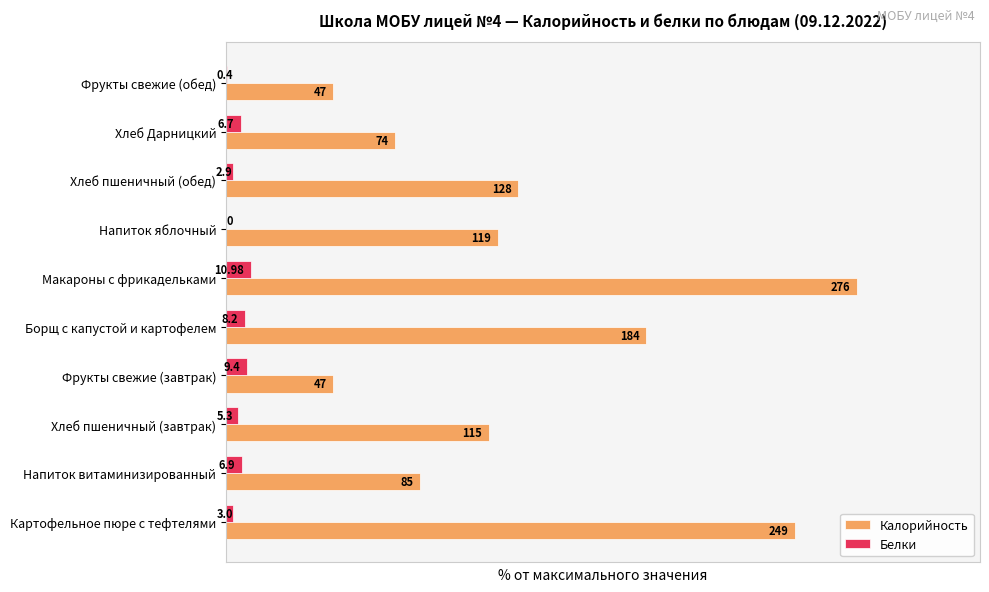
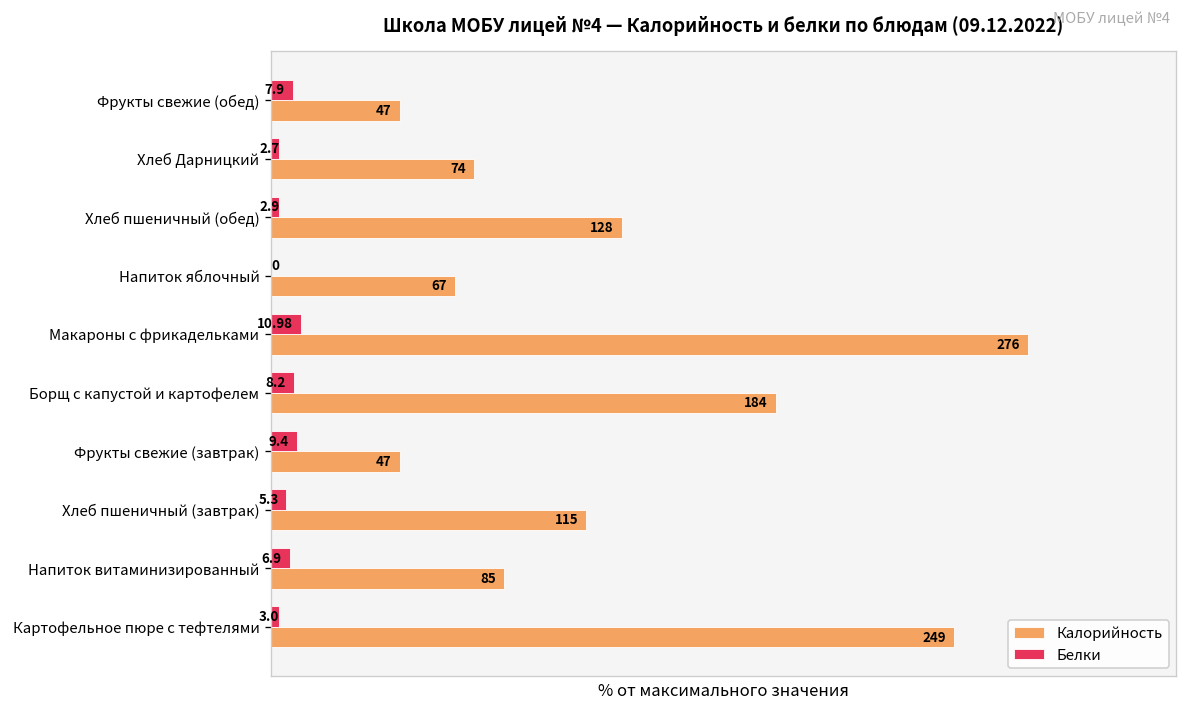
  {
    "Калорийность": {
-     "Напиток яблочный": 119
+     "Напиток яблочный": 67
    },
    "Белки": {
-     "Фрукты свежие (обед)": 0.4,
-     "Хлеб Дарницкий": 6.7,
+     "Фрукты свежие (обед)": 7.9,
+     "Хлеб Дарницкий": 2.7,
      "Напиток яблочный": 0
    }
  }
